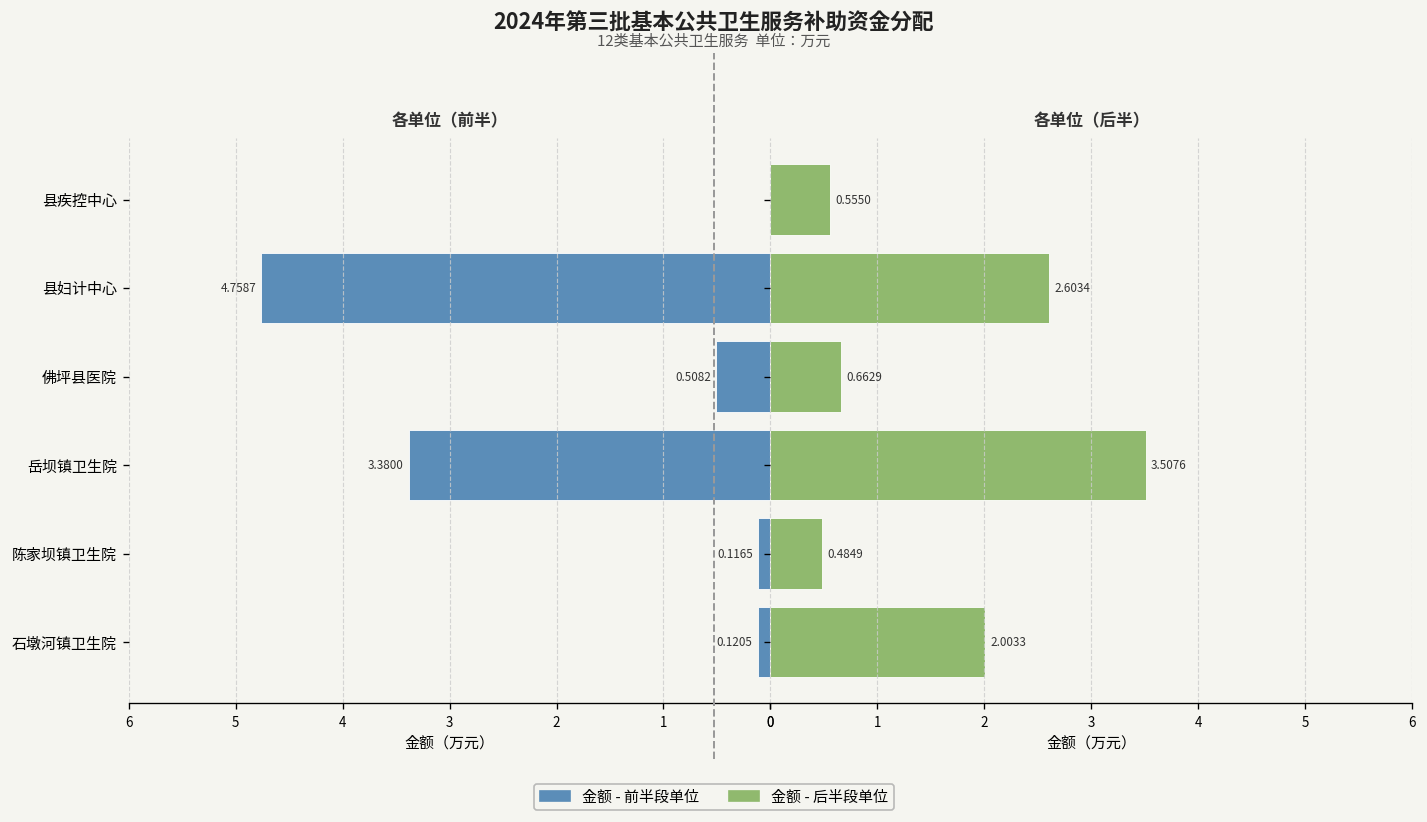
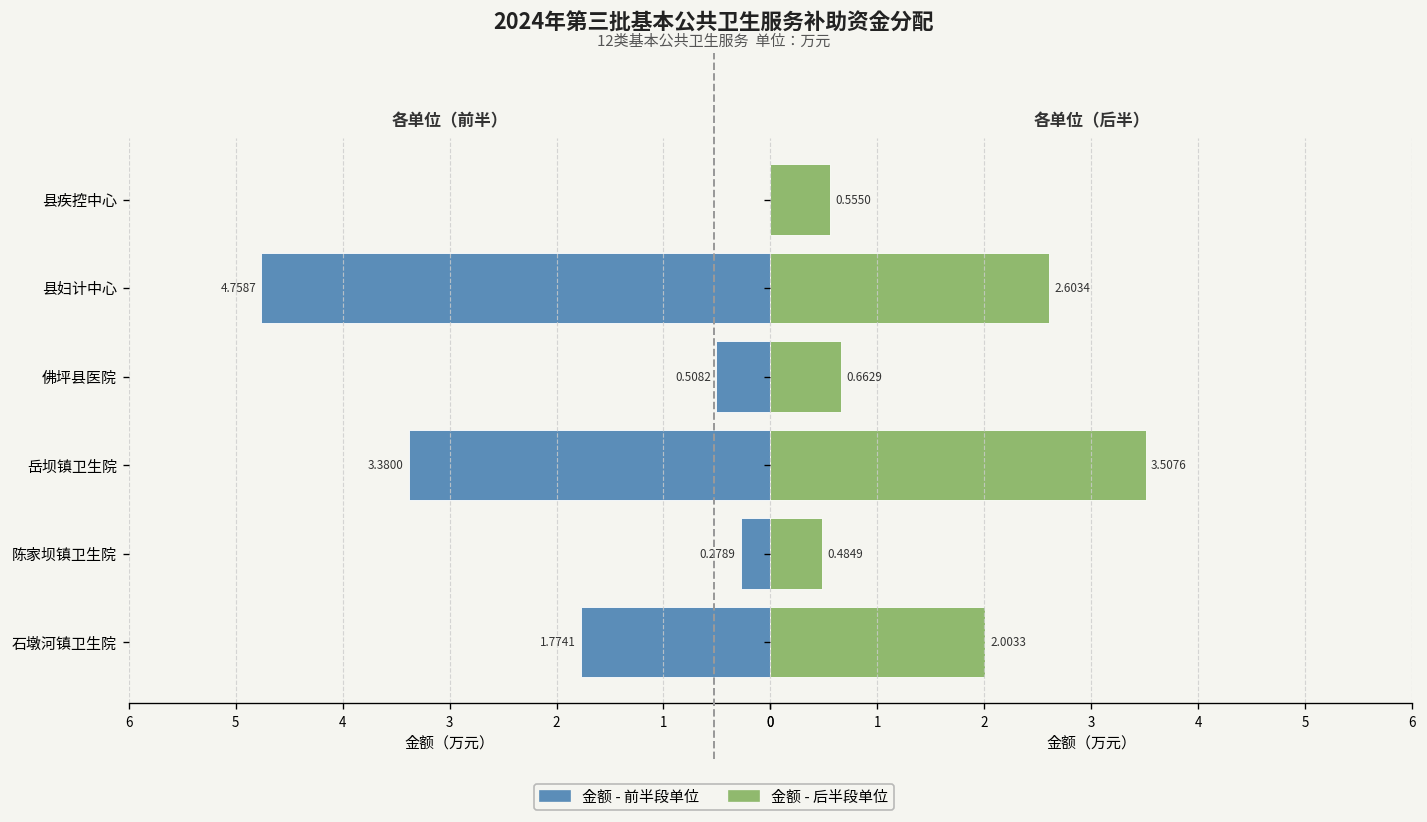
  {
    "各单位（前半）": {
      "县妇计中心": 4.7587,
      "佛坪县医院": 0.5082,
      "岳坝镇卫生院": 3.3800,
-     "陈家坝镇卫生院": 0.1165,
-     "石墩河镇卫生院": 0.1205
+     "陈家坝镇卫生院": 0.2789,
+     "石墩河镇卫生院": 1.7741
    }
  }
